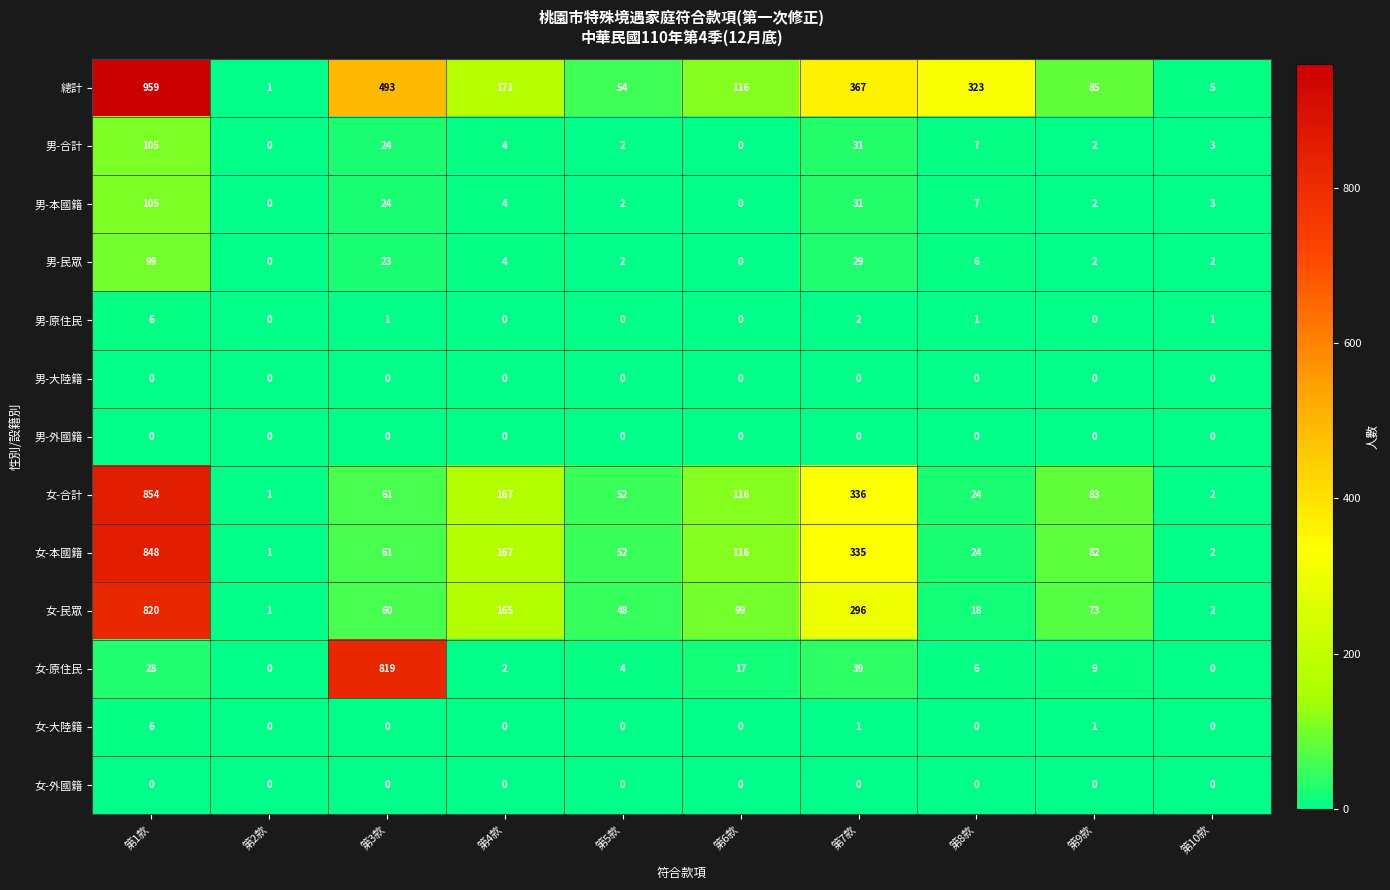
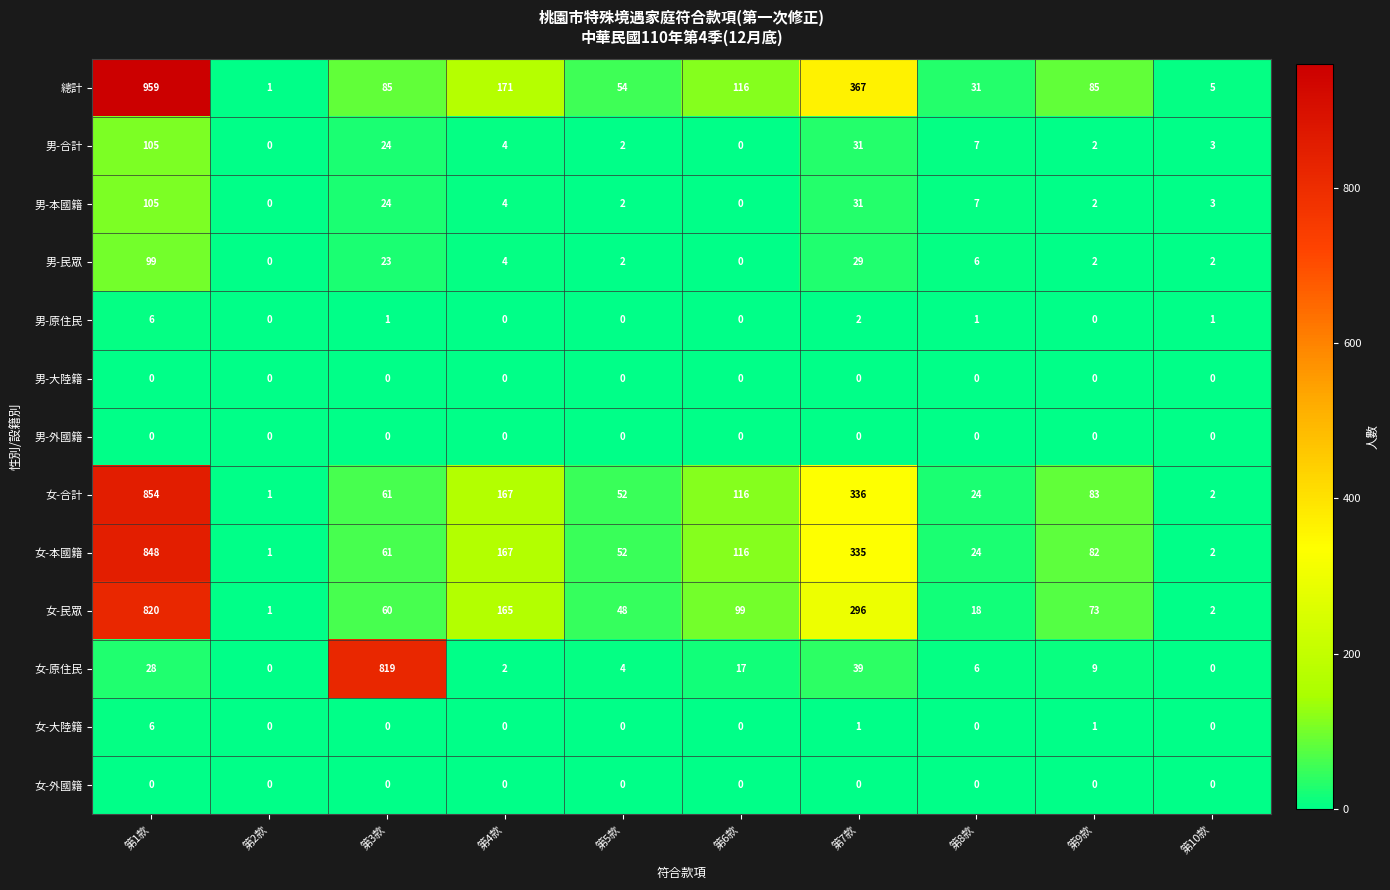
  {
    "總計": {
      "第1款": 959,
      "第2款": 1,
-     "第3款": 493,
+     "第3款": 85,
      "第4款": 171,
      "第5款": 54,
      "第6款": 116,
      "第7款": 367,
-     "第8款": 323,
+     "第8款": 31,
      "第9款": 85,
      "第10款": 5
    },
    "男-合計": {
      "第1款": 105,
      "第2款": 0,
      "第3款": 24,
      "第4款": 4,
      "第5款": 2,
      "第6款": 0,
      "第7款": 31,
      "第8款": 7,
      "第9款": 2,
      "第10款": 3
    },
    "男-本國籍": {
      "第1款": 105,
      "第2款": 0,
      "第3款": 24,
      "第4款": 4,
      "第5款": 2,
      "第6款": 0,
      "第7款": 31,
      "第8款": 7,
      "第9款": 2,
      "第10款": 3
    },
    "男-民眾": {
      "第1款": 99,
      "第2款": 0,
      "第3款": 23,
      "第4款": 4,
      "第5款": 2,
      "第6款": 0,
      "第7款": 29,
      "第8款": 6,
      "第9款": 2,
      "第10款": 2
    },
    "男-原住民": {
      "第1款": 6,
      "第2款": 0,
      "第3款": 1,
      "第4款": 0,
      "第5款": 0,
      "第6款": 0,
      "第7款": 2,
      "第8款": 1,
      "第9款": 0,
      "第10款": 1
    },
    "男-大陸籍": {
      "第1款": 0,
      "第2款": 0,
      "第3款": 0,
      "第4款": 0,
      "第5款": 0,
      "第6款": 0,
      "第7款": 0,
      "第8款": 0,
      "第9款": 0,
      "第10款": 0
    },
    "男-外國籍": {
      "第1款": 0,
      "第2款": 0,
      "第3款": 0,
      "第4款": 0,
      "第5款": 0,
      "第6款": 0,
      "第7款": 0,
      "第8款": 0,
      "第9款": 0,
      "第10款": 0
    },
    "女-合計": {
      "第1款": 854,
      "第2款": 1,
      "第3款": 61,
      "第4款": 167,
      "第5款": 52,
      "第6款": 116,
      "第7款": 336,
      "第8款": 24,
      "第9款": 83,
      "第10款": 2
    },
    "女-本國籍": {
      "第1款": 848,
      "第2款": 1,
      "第3款": 61,
      "第4款": 167,
      "第5款": 52,
      "第6款": 116,
      "第7款": 335,
      "第8款": 24,
      "第9款": 82,
      "第10款": 2
    },
    "女-民眾": {
      "第1款": 820,
      "第2款": 1,
      "第3款": 60,
      "第4款": 165,
      "第5款": 48,
      "第6款": 99,
      "第7款": 296,
      "第8款": 18,
      "第9款": 73,
      "第10款": 2
    },
    "女-原住民": {
      "第1款": 28,
      "第2款": 0,
      "第3款": 819,
      "第4款": 2,
      "第5款": 4,
      "第6款": 17,
      "第7款": 39,
      "第8款": 6,
      "第9款": 9,
      "第10款": 0
    },
    "女-大陸籍": {
      "第1款": 6,
      "第2款": 0,
      "第3款": 0,
      "第4款": 0,
      "第5款": 0,
      "第6款": 0,
      "第7款": 1,
      "第8款": 0,
      "第9款": 1,
      "第10款": 0
    },
    "女-外國籍": {
      "第1款": 0,
      "第2款": 0,
      "第3款": 0,
      "第4款": 0,
      "第5款": 0,
      "第6款": 0,
      "第7款": 0,
      "第8款": 0,
      "第9款": 0,
      "第10款": 0
    }
  }
